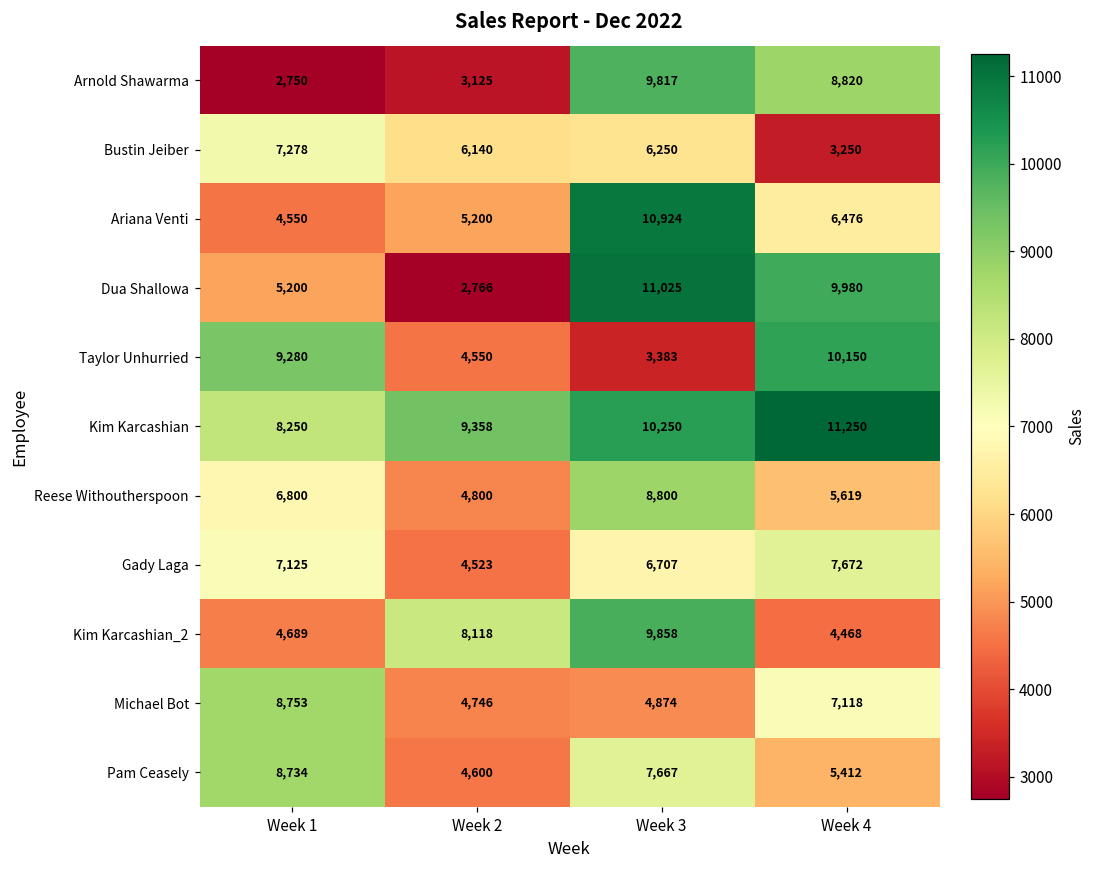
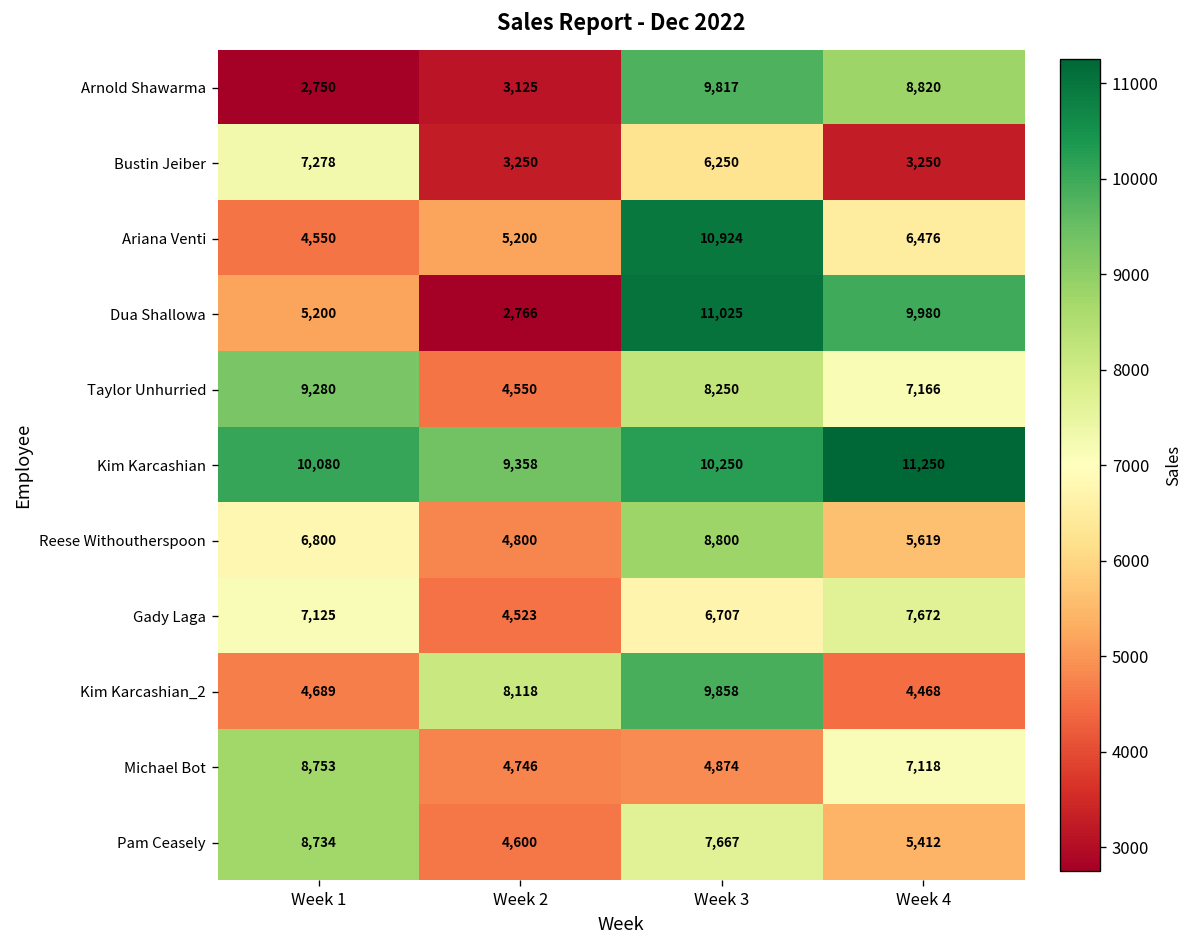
  {
    "Arnold Shawarma": {
      "Week 1": "2,750",
      "Week 2": "3,125",
      "Week 3": "9,817",
      "Week 4": "8,820"
    },
    "Bustin Jeiber": {
      "Week 1": "7,278",
-     "Week 2": "6,140",
+     "Week 2": "3,250",
      "Week 3": "6,250",
      "Week 4": "3,250"
    },
    "Ariana Venti": {
      "Week 1": "4,550",
      "Week 2": "5,200",
      "Week 3": "10,924",
      "Week 4": "6,476"
    },
    "Dua Shallowa": {
      "Week 1": "5,200",
      "Week 2": "2,766",
      "Week 3": "11,025",
      "Week 4": "9,980"
    },
    "Taylor Unhurried": {
      "Week 1": "9,280",
      "Week 2": "4,550",
-     "Week 3": "3,383",
-     "Week 4": "10,150"
+     "Week 3": "8,250",
+     "Week 4": "7,166"
    },
    "Kim Karcashian": {
-     "Week 1": "8,250",
+     "Week 1": "10,080",
      "Week 2": "9,358",
      "Week 3": "10,250",
      "Week 4": "11,250"
    },
    "Reese Withoutherspoon": {
      "Week 1": "6,800",
      "Week 2": "4,800",
      "Week 3": "8,800",
      "Week 4": "5,619"
    },
    "Gady Laga": {
      "Week 1": "7,125",
      "Week 2": "4,523",
      "Week 3": "6,707",
      "Week 4": "7,672"
    },
    "Kim Karcashian_2": {
      "Week 1": "4,689",
      "Week 2": "8,118",
      "Week 3": "9,858",
      "Week 4": "4,468"
    },
    "Michael Bot": {
      "Week 1": "8,753",
      "Week 2": "4,746",
      "Week 3": "4,874",
      "Week 4": "7,118"
    },
    "Pam Ceasely": {
      "Week 1": "8,734",
      "Week 2": "4,600",
      "Week 3": "7,667",
      "Week 4": "5,412"
    }
  }
